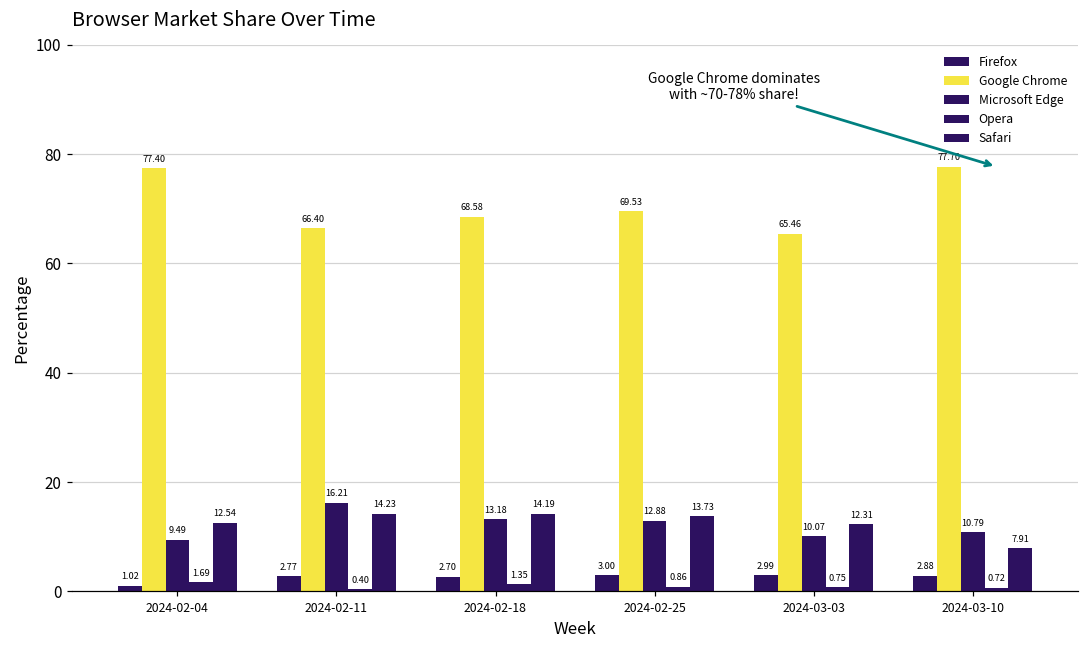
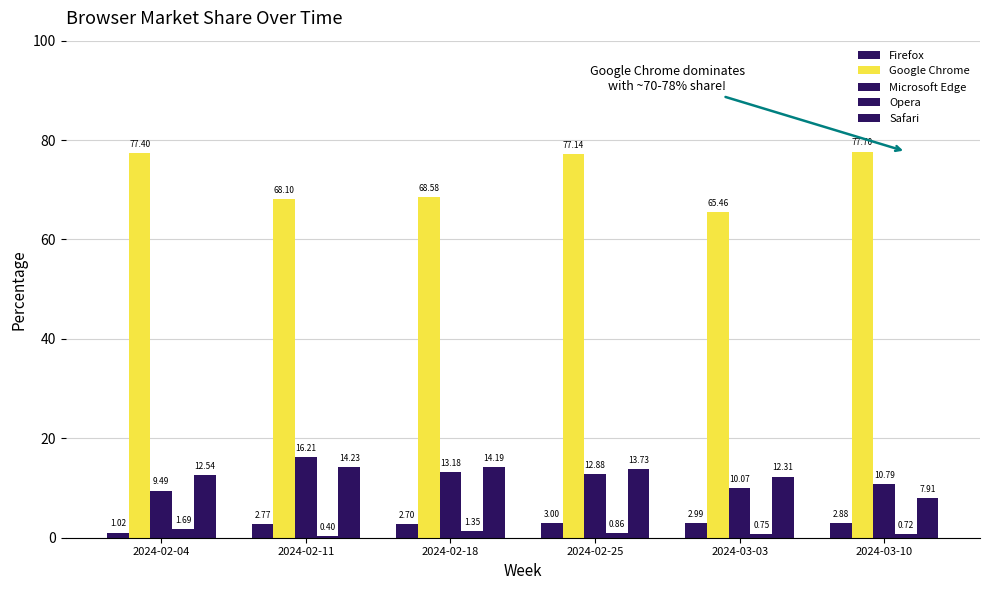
  {
    "Google Chrome": {
      "2024-02-04": 77.40,
-     "2024-02-11": 66.40,
+     "2024-02-11": 68.10,
      "2024-02-18": 68.58,
-     "2024-02-25": 69.53,
+     "2024-02-25": 77.14,
      "2024-03-03": 65.46
    }
  }
